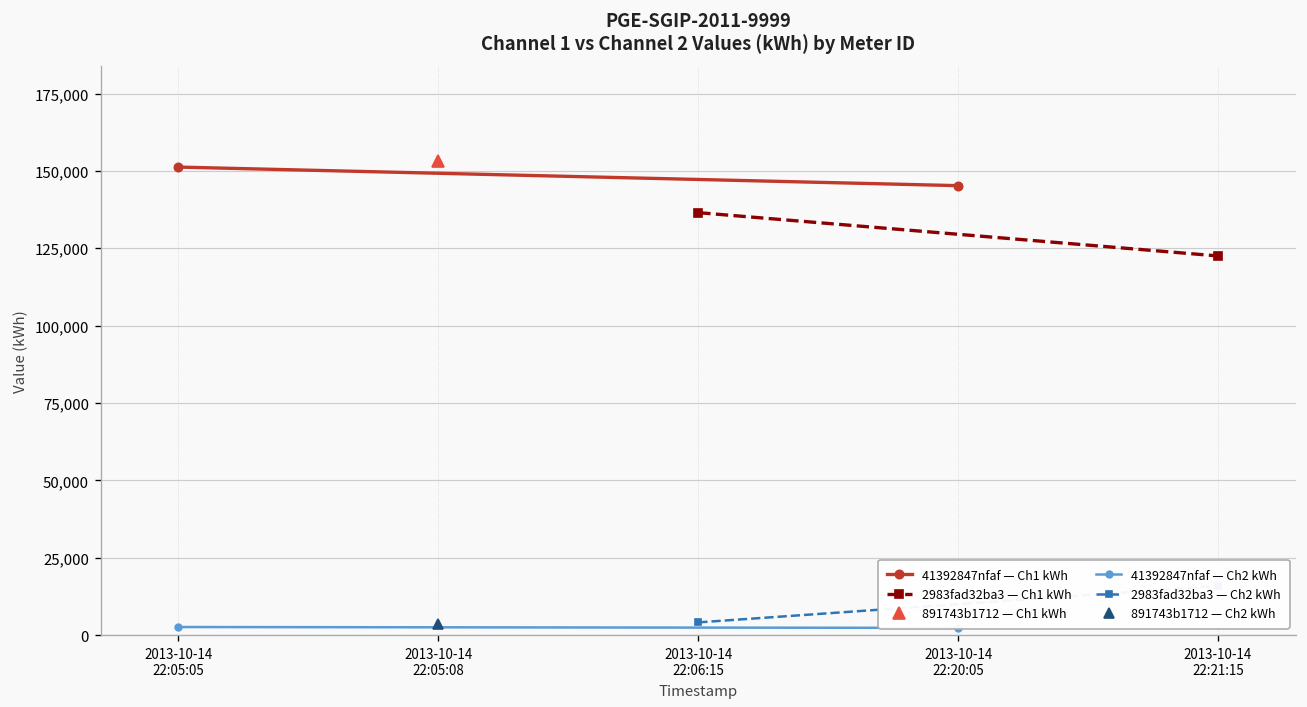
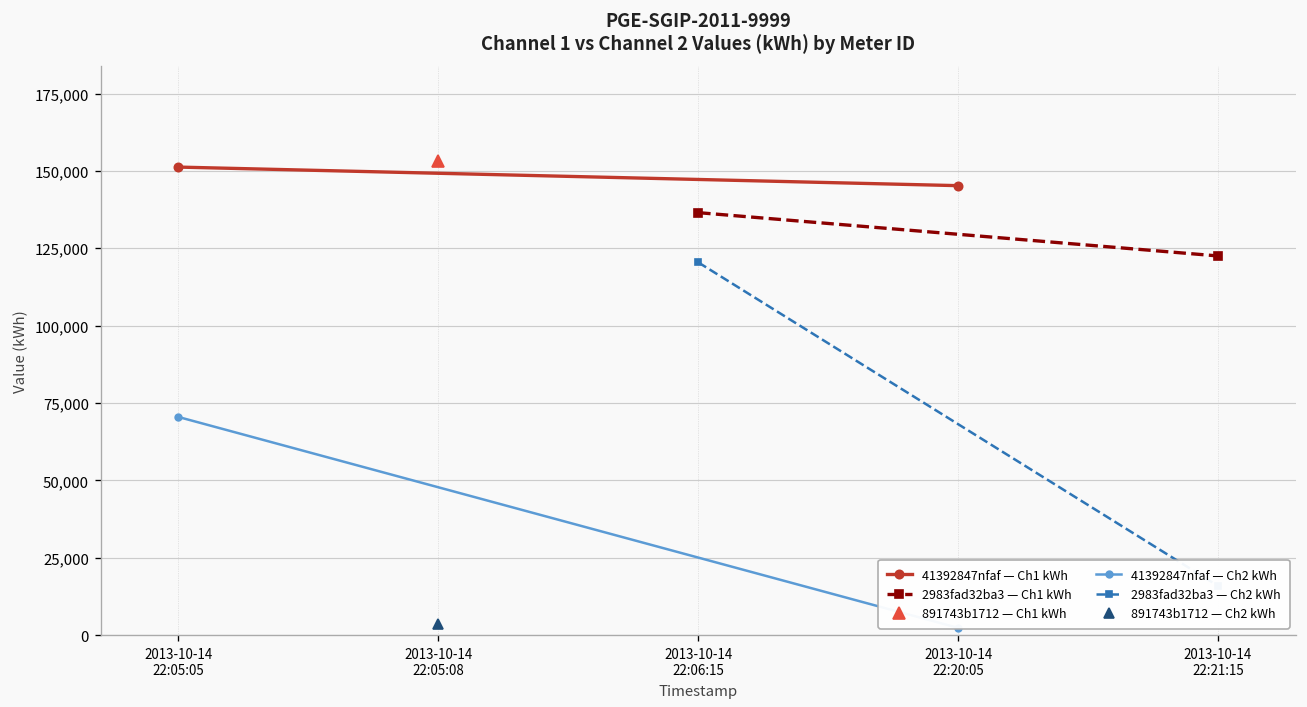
  {
    "2983fad32ba3 — Ch1 kWh": {
      "2013-10-14 22:06:15": "137,000",
      "2013-10-14 22:21:15": "123,000"
    },
    "41392847nfaf — Ch2 kWh": {
-     "2013-10-14 22:05:05": "3,000"
+     "2013-10-14 22:05:05": "70,000"
    },
    "2983fad32ba3 — Ch2 kWh": {
-     "2013-10-14 22:06:15": "4,000"
+     "2013-10-14 22:06:15": "120,000"
    },
    "891743b1712 — Ch2 kWh": {
      "2013-10-14 22:05:08": "4,000"
    }
  }
